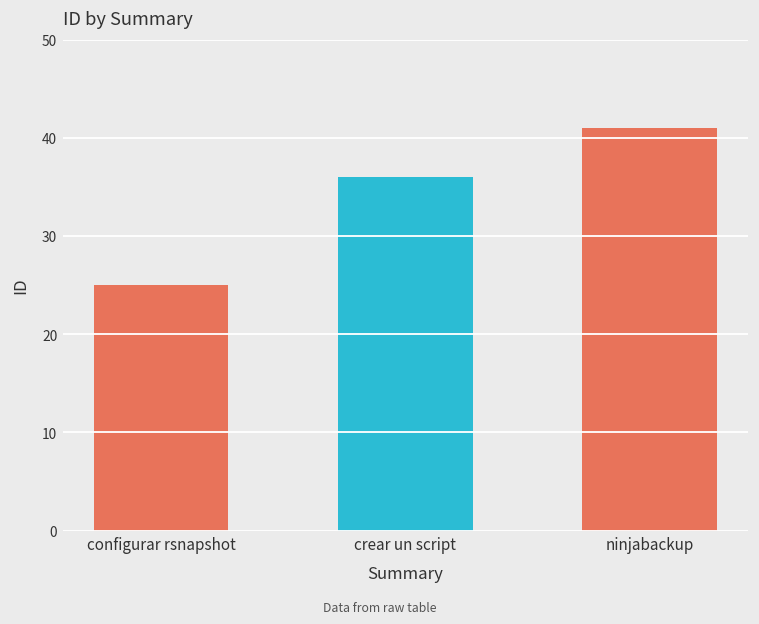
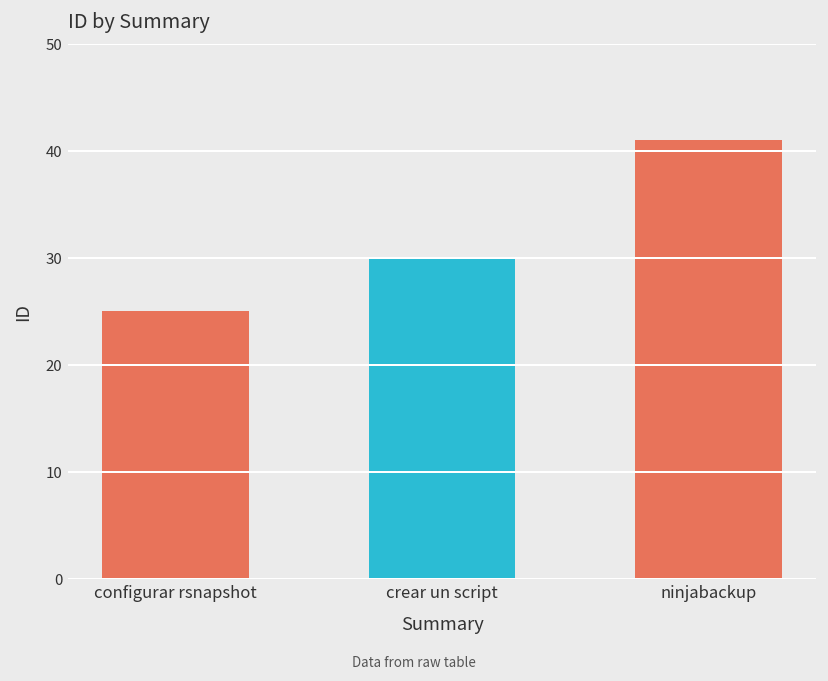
  {
    "configurar rsnapshot": 25,
-   "crear un script": 36,
+   "crear un script": 30,
    "ninjabackup": 41
  }
